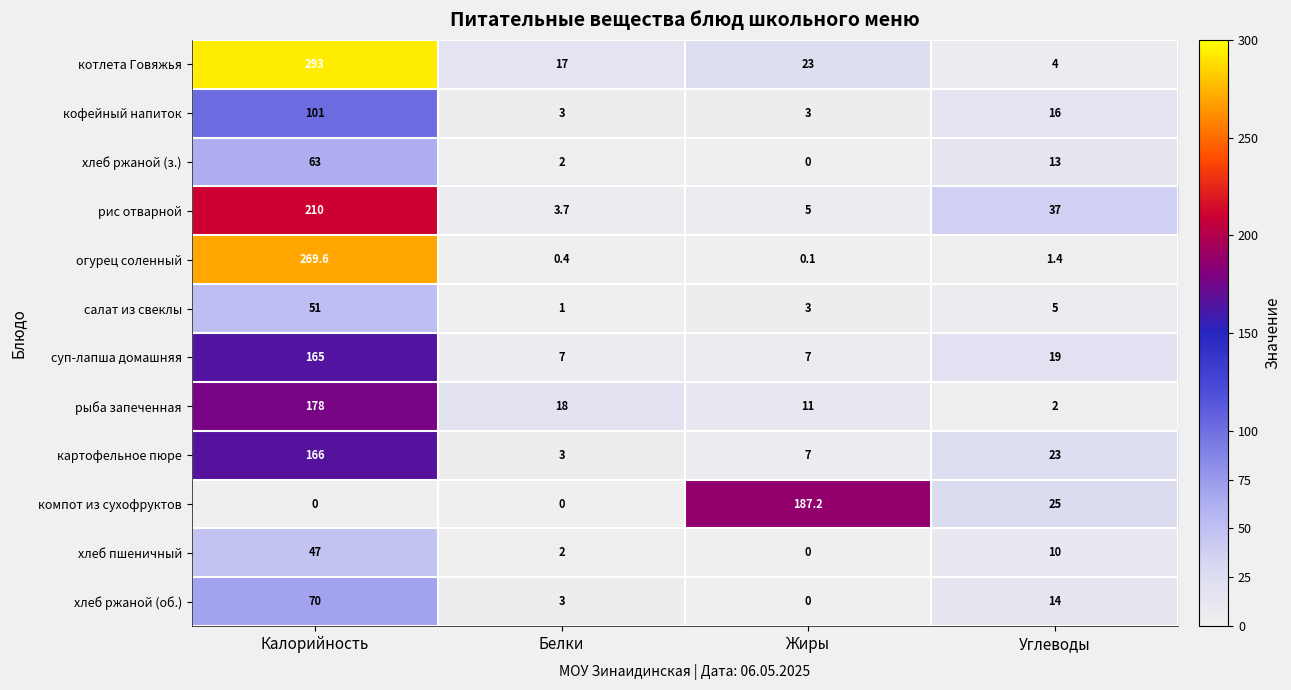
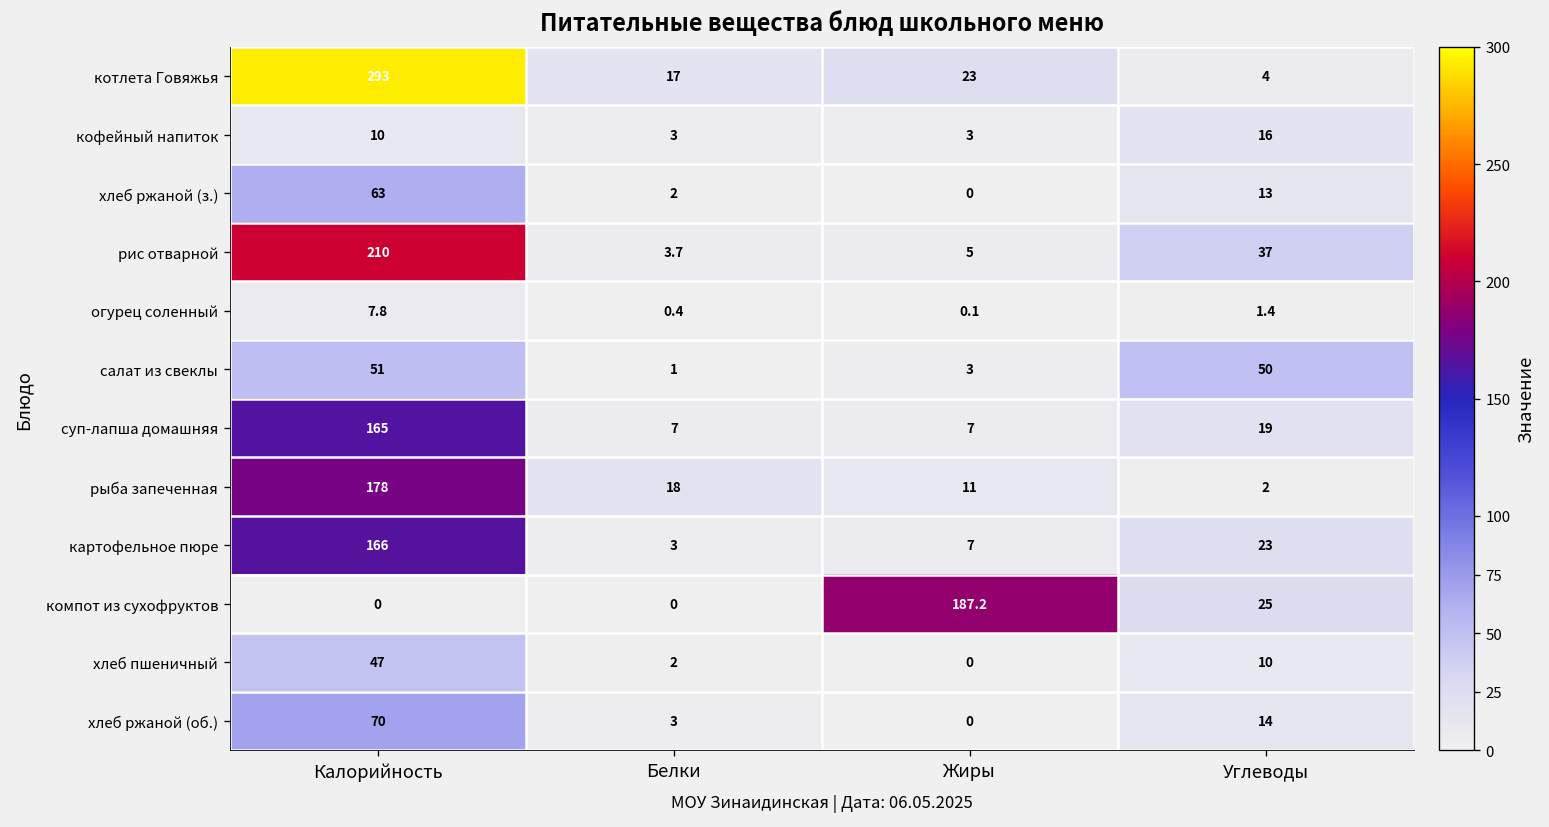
  {
    "котлета Говяжья": {
      "Калорийность": 293,
      "Белки": 17,
      "Жиры": 23,
      "Углеводы": 4
    },
    "кофейный напиток": {
-     "Калорийность": 101,
+     "Калорийность": 10,
      "Белки": 3,
      "Жиры": 3,
      "Углеводы": 16
    },
    "хлеб ржаной (з.)": {
      "Калорийность": 63,
      "Белки": 2,
      "Жиры": 0,
      "Углеводы": 13
    },
    "рис отварной": {
      "Калорийность": 210,
      "Белки": 3.7,
      "Жиры": 5,
      "Углеводы": 37
    },
    "огурец соленный": {
-     "Калорийность": 269.6,
+     "Калорийность": 7.8,
      "Белки": 0.4,
      "Жиры": 0.1,
      "Углеводы": 1.4
    },
    "салат из свеклы": {
      "Калорийность": 51,
      "Белки": 1,
      "Жиры": 3,
-     "Углеводы": 5
+     "Углеводы": 50
    },
    "суп-лапша домашняя": {
      "Калорийность": 165,
      "Белки": 7,
      "Жиры": 7,
      "Углеводы": 19
    },
    "рыба запеченная": {
      "Калорийность": 178,
      "Белки": 18,
      "Жиры": 11,
      "Углеводы": 2
    },
    "картофельное пюре": {
      "Калорийность": 166,
      "Белки": 3,
      "Жиры": 7,
      "Углеводы": 23
    },
    "компот из сухофруктов": {
      "Калорийность": 0,
      "Белки": 0,
      "Жиры": 187.2,
      "Углеводы": 25
    },
    "хлеб пшеничный": {
      "Калорийность": 47,
      "Белки": 2,
      "Жиры": 0,
      "Углеводы": 10
    },
    "хлеб ржаной (об.)": {
      "Калорийность": 70,
      "Белки": 3,
      "Жиры": 0,
      "Углеводы": 14
    }
  }
